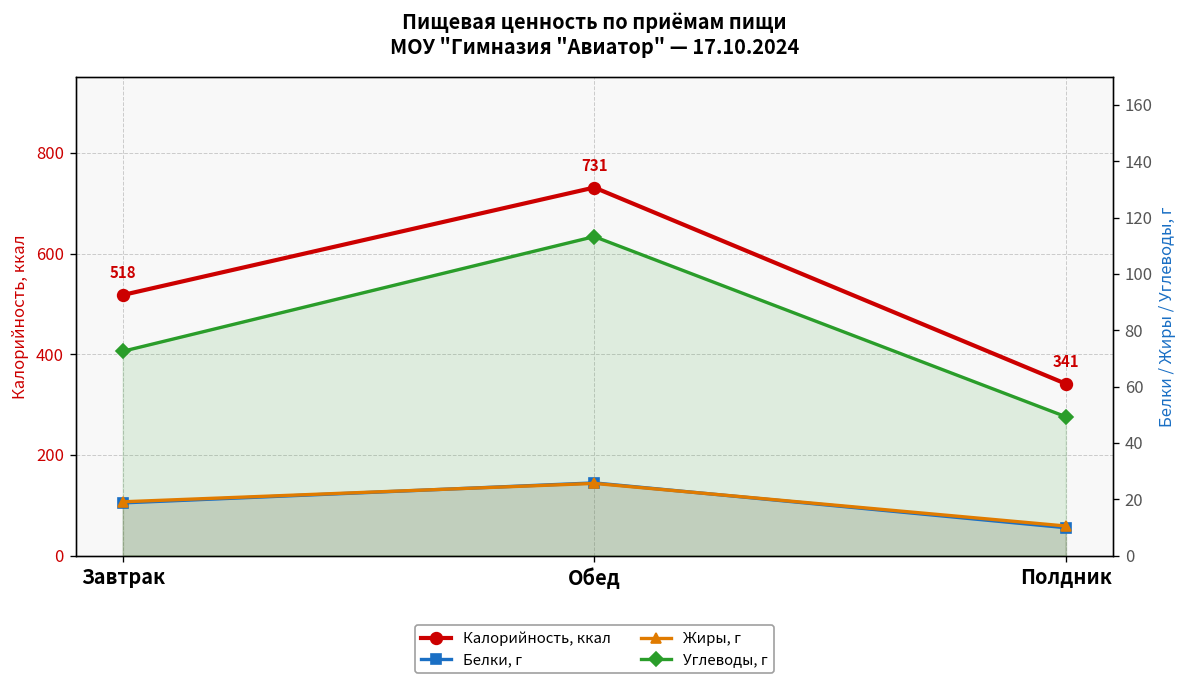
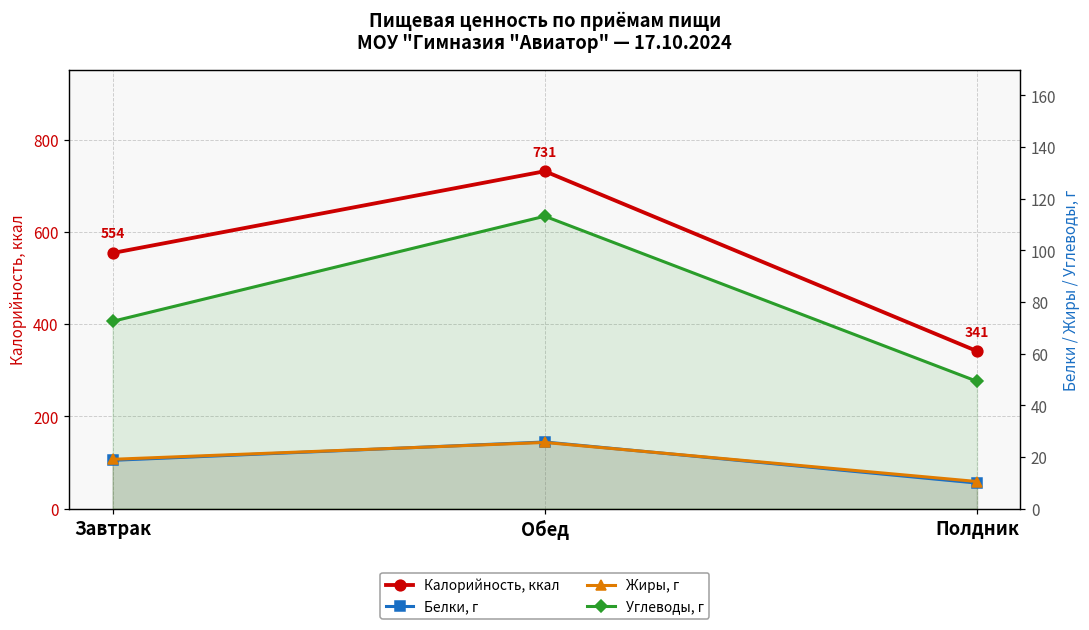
  {
    "Калорийность, ккал": {
-     "Завтрак": 518,
+     "Завтрак": 554,
      "Обед": 731,
      "Полдник": 341
    }
  }
